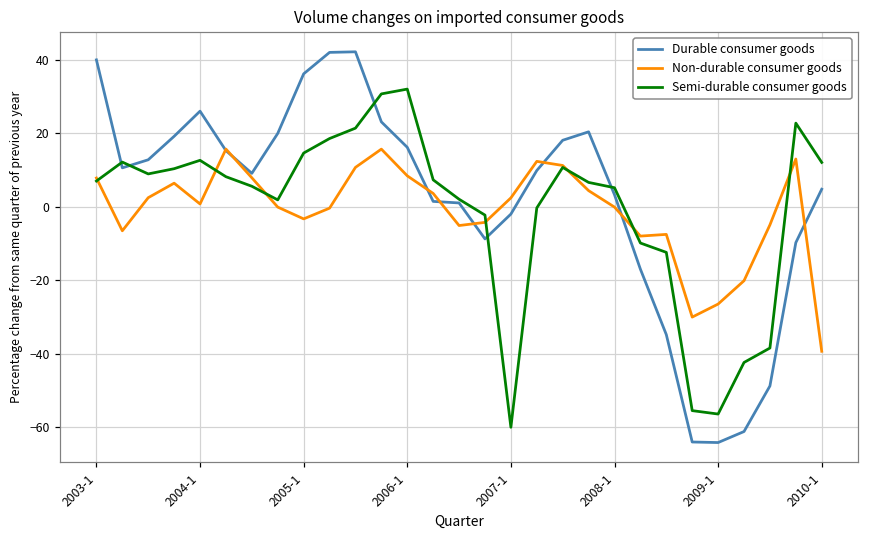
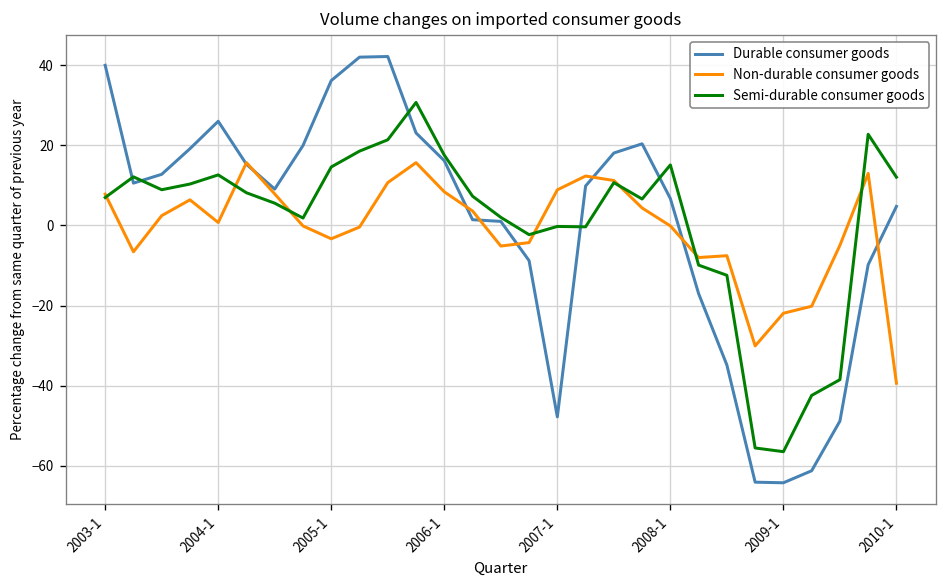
  {
    "Durable consumer goods": {
      "2003-1": 40,
      "2004-1": 26,
      "2005-1": 36,
      "2006-1": 16,
-     "2007-1": -2,
-     "2008-1": 3,
+     "2007-1": -48,
+     "2008-1": 7,
      "2009-1": -64,
      "2010-1": 5
    },
    "Non-durable consumer goods": {
      "2003-1": 8,
      "2004-1": 1,
      "2005-1": -3,
      "2006-1": 8,
-     "2007-1": 2,
+     "2007-1": 9,
      "2008-1": 0,
-     "2009-1": -27,
+     "2009-1": -22,
      "2010-1": -39
    },
    "Semi-durable consumer goods": {
      "2003-1": 7,
      "2004-1": 13,
      "2005-1": 15,
-     "2006-1": 32,
-     "2007-1": -60,
-     "2008-1": 5,
+     "2006-1": 18,
+     "2007-1": 0,
+     "2008-1": 15,
      "2009-1": -56,
      "2010-1": 12
    }
  }
